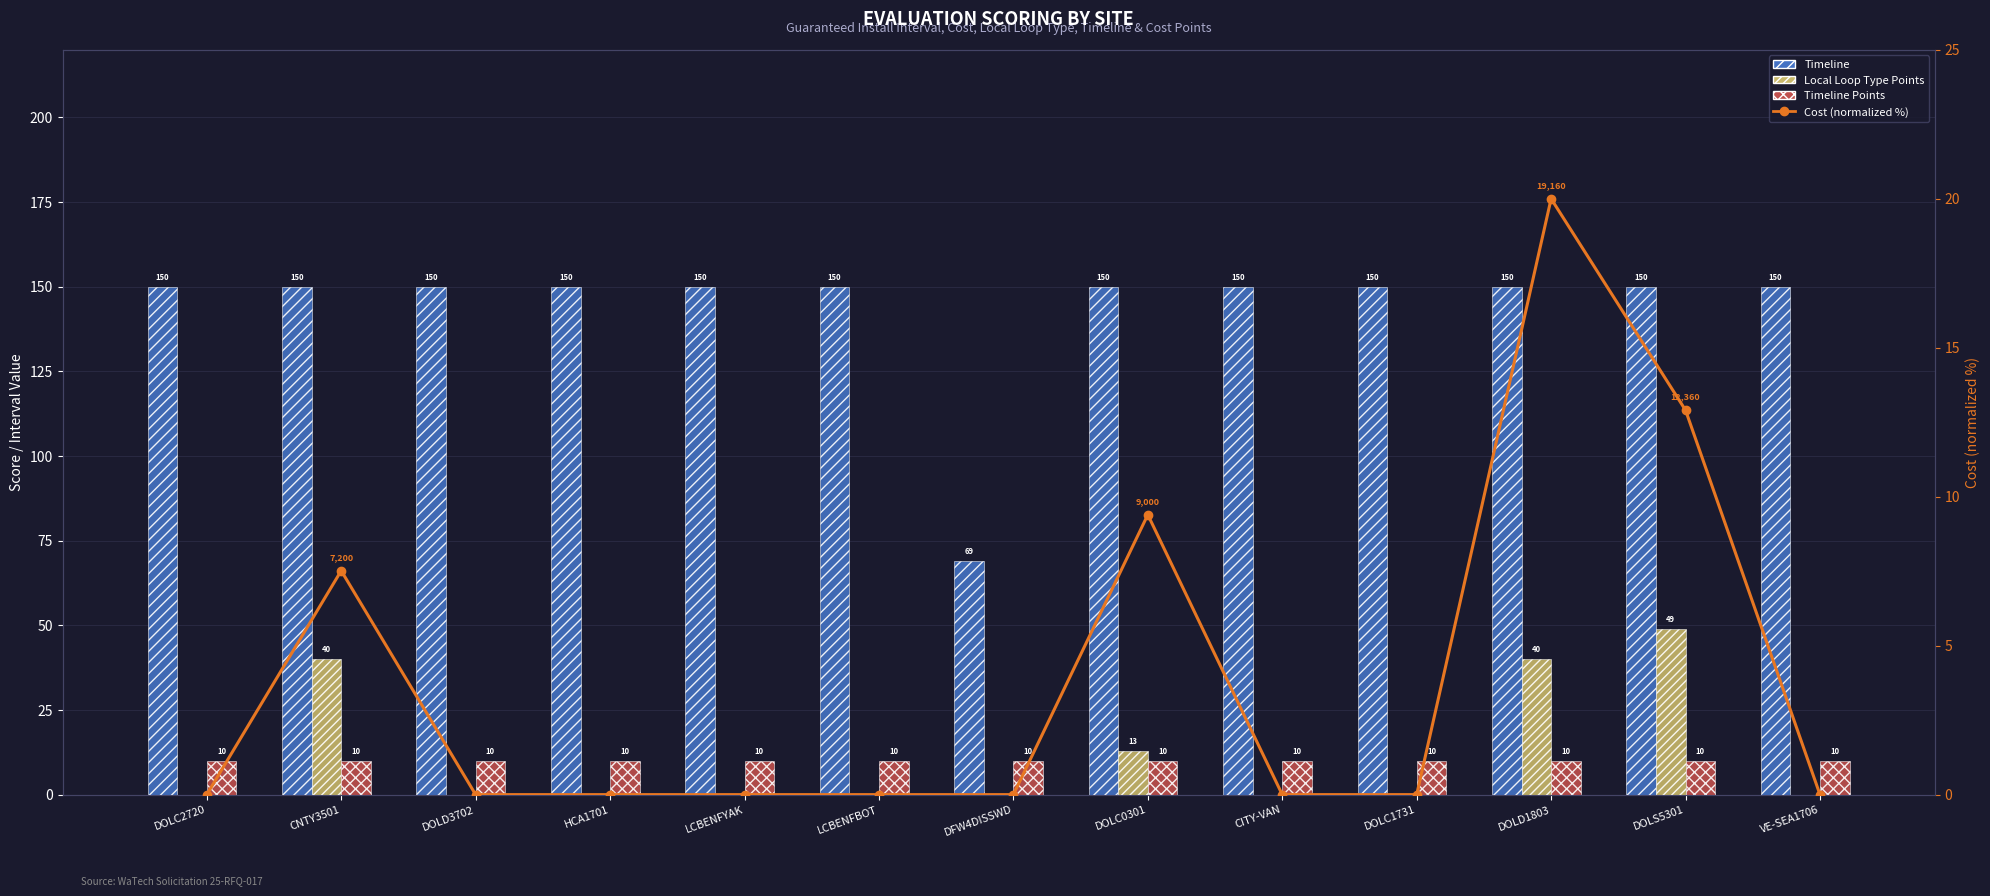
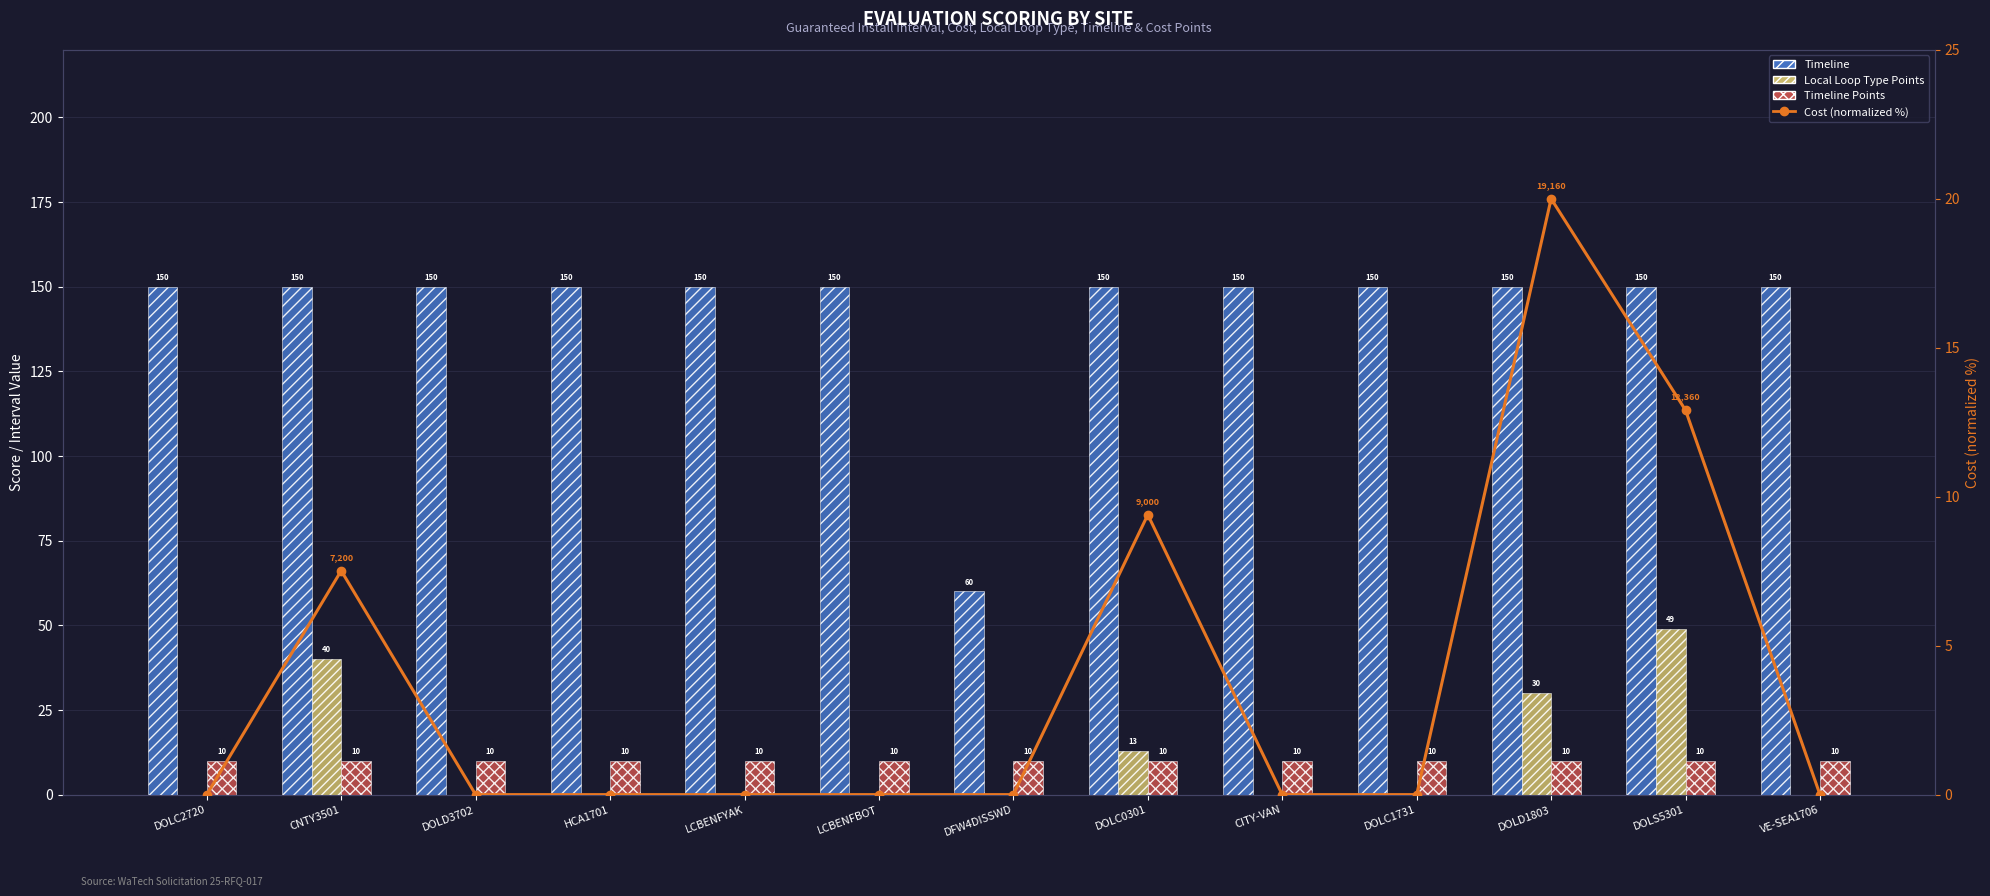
  {
    "Timeline": {
      "DOLC2720": 150,
      "CNTY3501": 150,
      "DOLD3702": 150,
      "HCA1701": 150,
      "LCBENFYAK": 150,
      "LCBENFBOT": 150,
-     "DFW4DISSWD": 69,
+     "DFW4DISSWD": 60,
      "DOLC0301": 150,
      "CITY-VAN": 150,
      "DOLC1731": 150,
      "DOLD1803": 150,
      "DOLS5301": 150,
      "VE-SEA1706": 150
    },
    "Local Loop Type Points": {
      "CNTY3501": 40,
      "DOLC0301": 13,
-     "DOLD1803": 40,
+     "DOLD1803": 30,
      "DOLS5301": 49
    },
    "Timeline Points": {
      "DOLC2720": 10,
      "CNTY3501": 10,
      "DOLD3702": 10,
      "HCA1701": 10,
      "LCBENFYAK": 10,
      "LCBENFBOT": 10,
      "DFW4DISSWD": 10,
      "DOLC0301": 10,
      "CITY-VAN": 10,
      "DOLC1731": 10,
      "DOLD1803": 10,
      "DOLS5301": 10,
      "VE-SEA1706": 10
    }
  }
